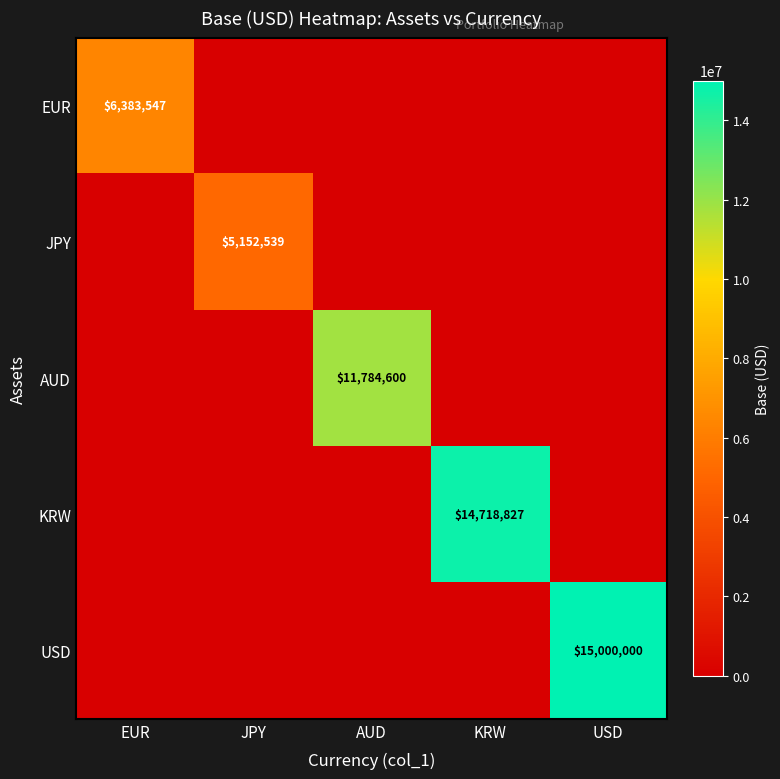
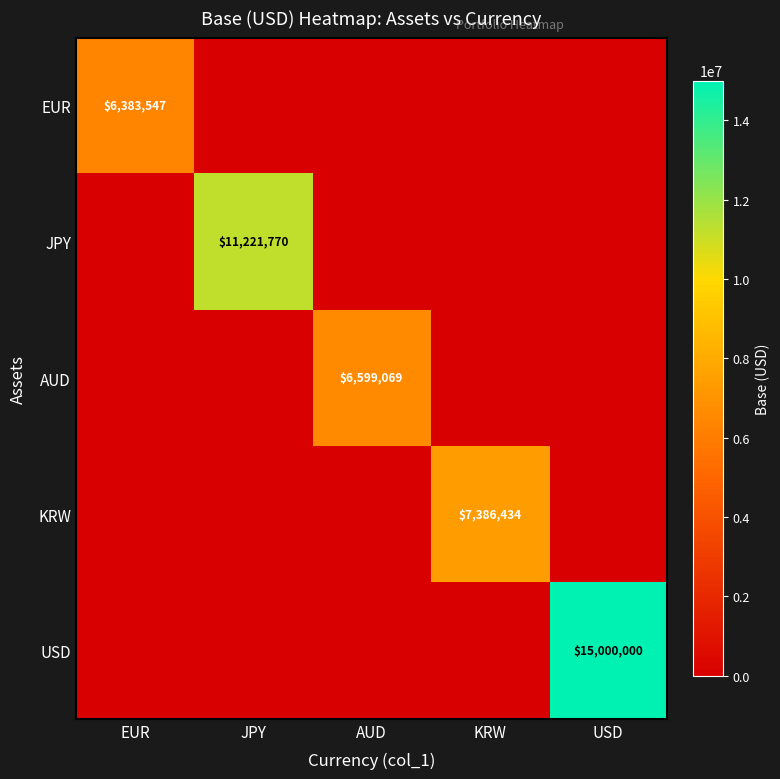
  {
    "EUR": {
      "EUR": "$6,383,547"
    },
    "JPY": {
-     "JPY": "$5,152,539"
+     "JPY": "$11,221,770"
    },
    "AUD": {
-     "AUD": "$11,784,600"
+     "AUD": "$6,599,069"
    },
    "KRW": {
-     "KRW": "$14,718,827"
+     "KRW": "$7,386,434"
    },
    "USD": {
      "USD": "$15,000,000"
    }
  }
